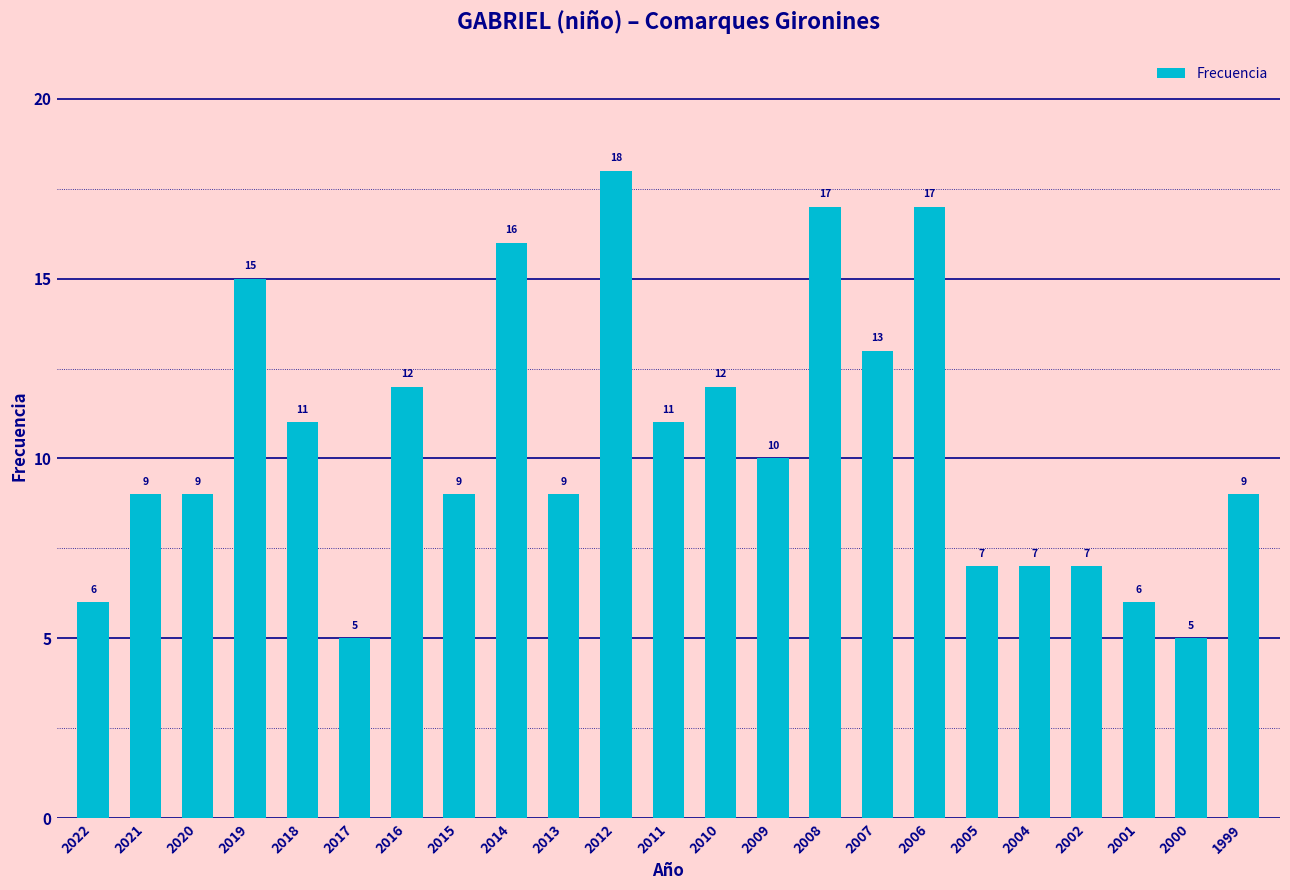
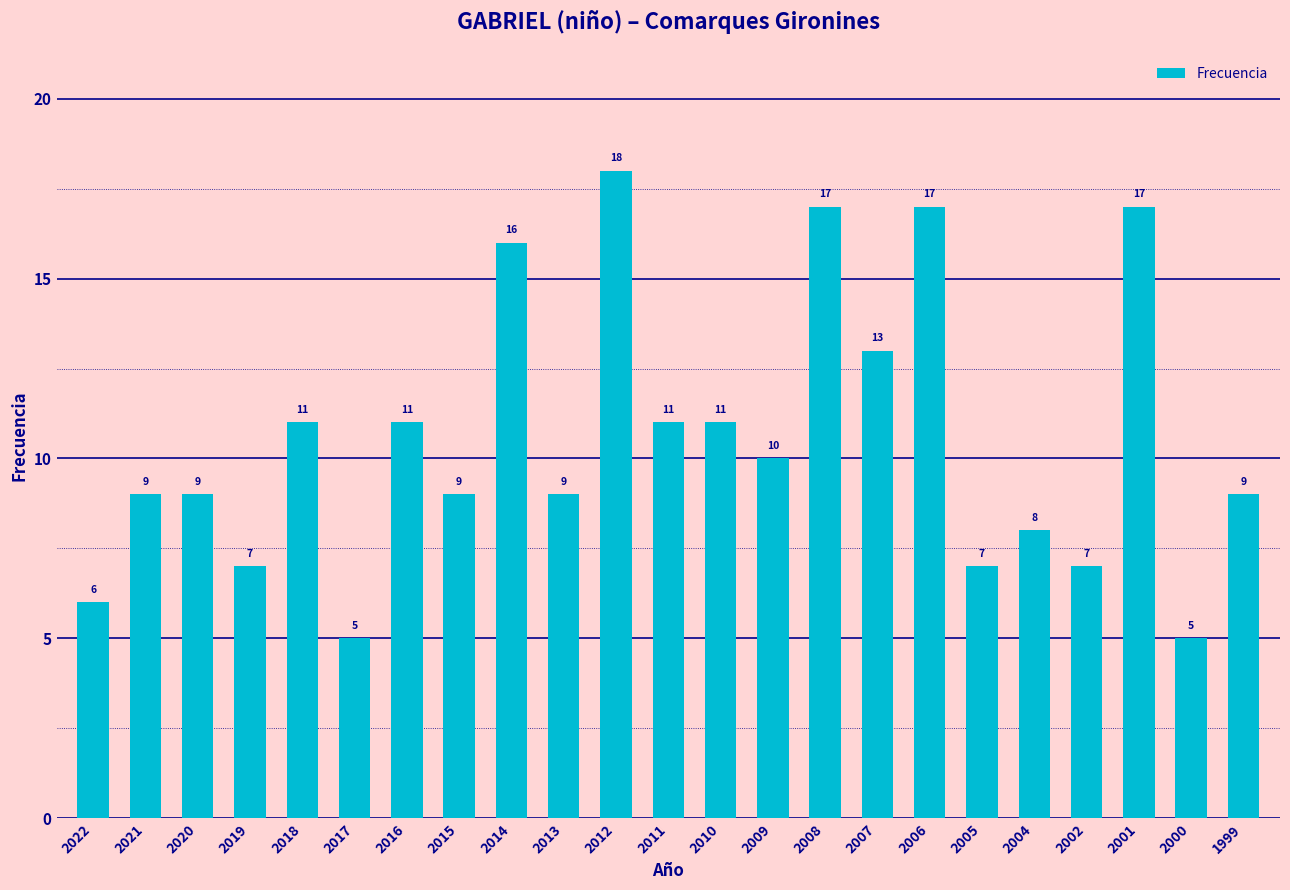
  {
    "2022": 6,
    "2021": 9,
    "2020": 9,
-   "2019": 15,
+   "2019": 7,
    "2018": 11,
    "2017": 5,
-   "2016": 12,
+   "2016": 11,
    "2015": 9,
    "2014": 16,
    "2013": 9,
    "2012": 18,
    "2011": 11,
-   "2010": 12,
+   "2010": 11,
    "2009": 10,
    "2008": 17,
    "2007": 13,
    "2006": 17,
    "2005": 7,
-   "2004": 7,
+   "2004": 8,
    "2002": 7,
-   "2001": 6,
+   "2001": 17,
    "2000": 5,
    "1999": 9
  }
